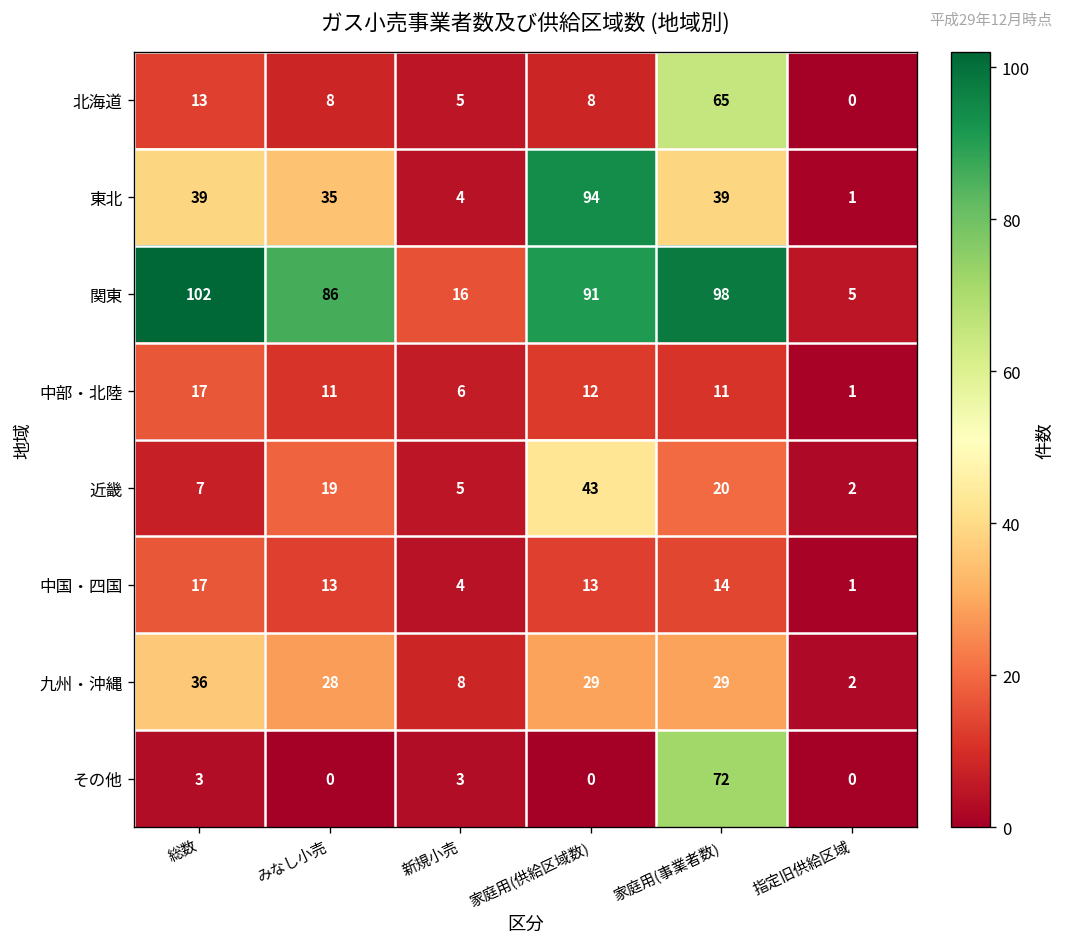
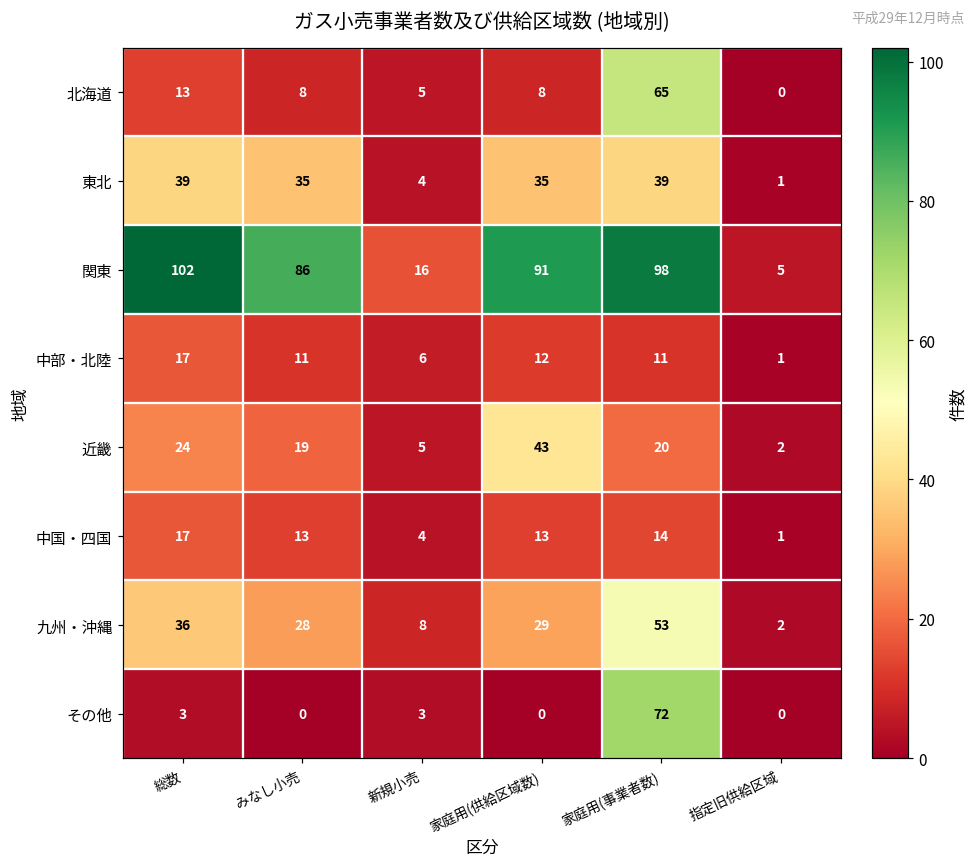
  {
    "北海道": {
      "総数": 13,
      "みなし小売": 8,
      "新規小売": 5,
      "家庭用(供給区域数)": 8,
      "家庭用(事業者数)": 65,
      "指定旧供給区域": 0
    },
    "東北": {
      "総数": 39,
      "みなし小売": 35,
      "新規小売": 4,
-     "家庭用(供給区域数)": 94,
+     "家庭用(供給区域数)": 35,
      "家庭用(事業者数)": 39,
      "指定旧供給区域": 1
    },
    "関東": {
      "総数": 102,
      "みなし小売": 86,
      "新規小売": 16,
      "家庭用(供給区域数)": 91,
      "家庭用(事業者数)": 98,
      "指定旧供給区域": 5
    },
    "中部・北陸": {
      "総数": 17,
      "みなし小売": 11,
      "新規小売": 6,
      "家庭用(供給区域数)": 12,
      "家庭用(事業者数)": 11,
      "指定旧供給区域": 1
    },
    "近畿": {
-     "総数": 7,
+     "総数": 24,
      "みなし小売": 19,
      "新規小売": 5,
      "家庭用(供給区域数)": 43,
      "家庭用(事業者数)": 20,
      "指定旧供給区域": 2
    },
    "中国・四国": {
      "総数": 17,
      "みなし小売": 13,
      "新規小売": 4,
      "家庭用(供給区域数)": 13,
      "家庭用(事業者数)": 14,
      "指定旧供給区域": 1
    },
    "九州・沖縄": {
      "総数": 36,
      "みなし小売": 28,
      "新規小売": 8,
      "家庭用(供給区域数)": 29,
-     "家庭用(事業者数)": 29,
+     "家庭用(事業者数)": 53,
      "指定旧供給区域": 2
    },
    "その他": {
      "総数": 3,
      "みなし小売": 0,
      "新規小売": 3,
      "家庭用(供給区域数)": 0,
      "家庭用(事業者数)": 72,
      "指定旧供給区域": 0
    }
  }
